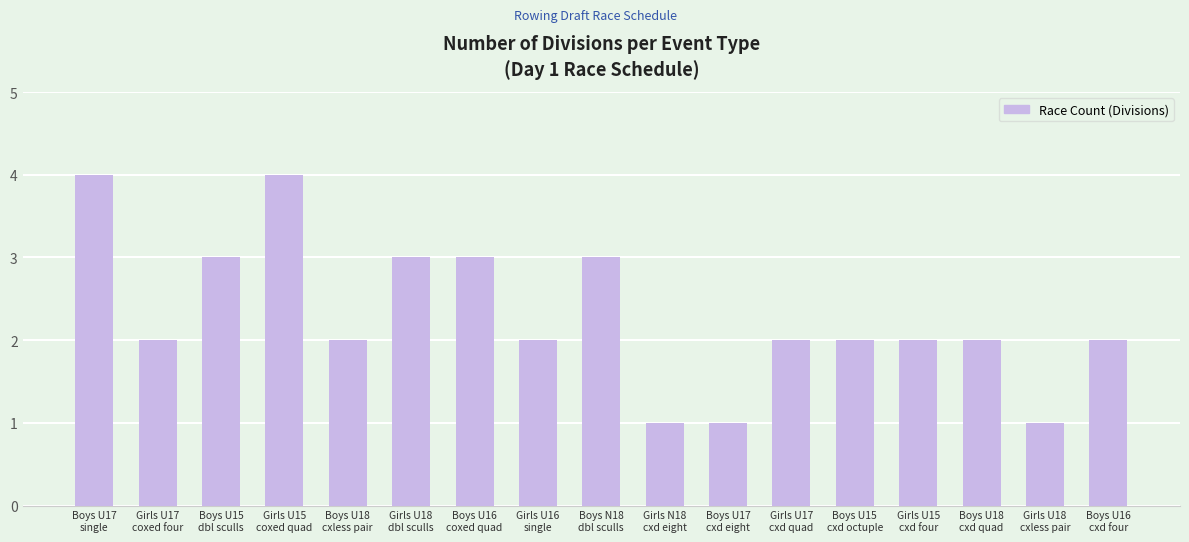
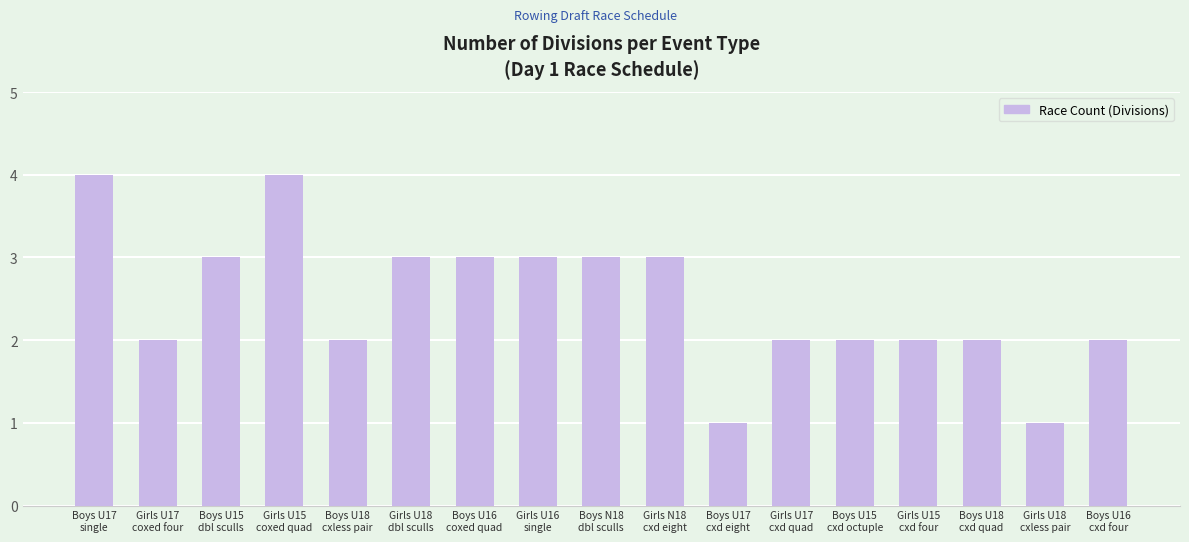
  {
    "Boys U17 single": 4,
    "Girls U17 coxed four": 2,
    "Boys U15 dbl sculls": 3,
    "Girls U15 coxed quad": 4,
    "Boys U18 cxless pair": 2,
    "Girls U18 dbl sculls": 3,
    "Boys U16 coxed quad": 3,
-   "Girls U16 single": 2,
+   "Girls U16 single": 3,
    "Boys N18 dbl sculls": 3,
-   "Girls N18 cxd eight": 1,
+   "Girls N18 cxd eight": 3,
    "Boys U17 cxd eight": 1,
    "Girls U17 cxd quad": 2,
    "Boys U15 cxd octuple": 2,
    "Girls U15 cxd four": 2,
    "Boys U18 cxd quad": 2,
    "Girls U18 cxless pair": 1,
    "Boys U16 cxd four": 2
  }
